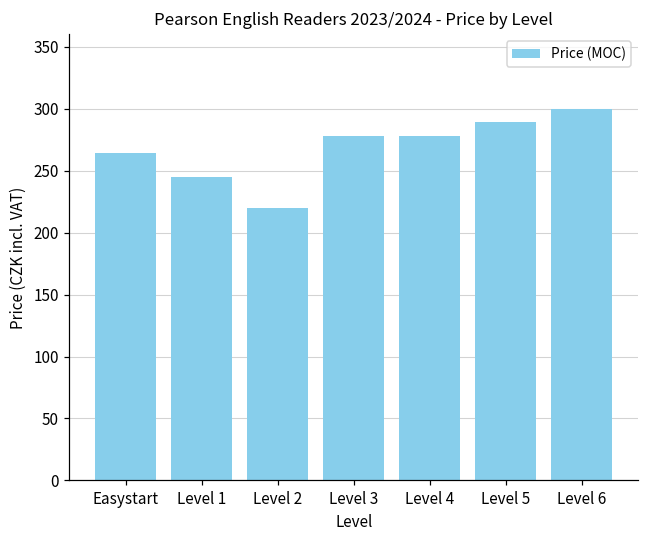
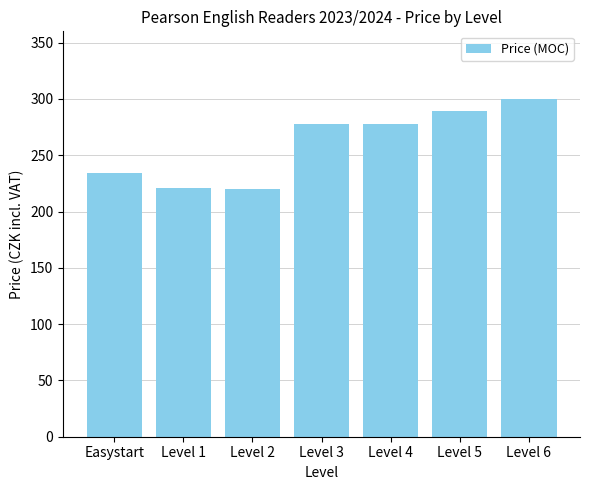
  {
-   "Easystart": 264,
-   "Level 1": 245,
+   "Easystart": 234,
+   "Level 1": 221,
    "Level 2": 220,
    "Level 3": 278,
    "Level 4": 278,
    "Level 5": 289,
    "Level 6": 300
  }
